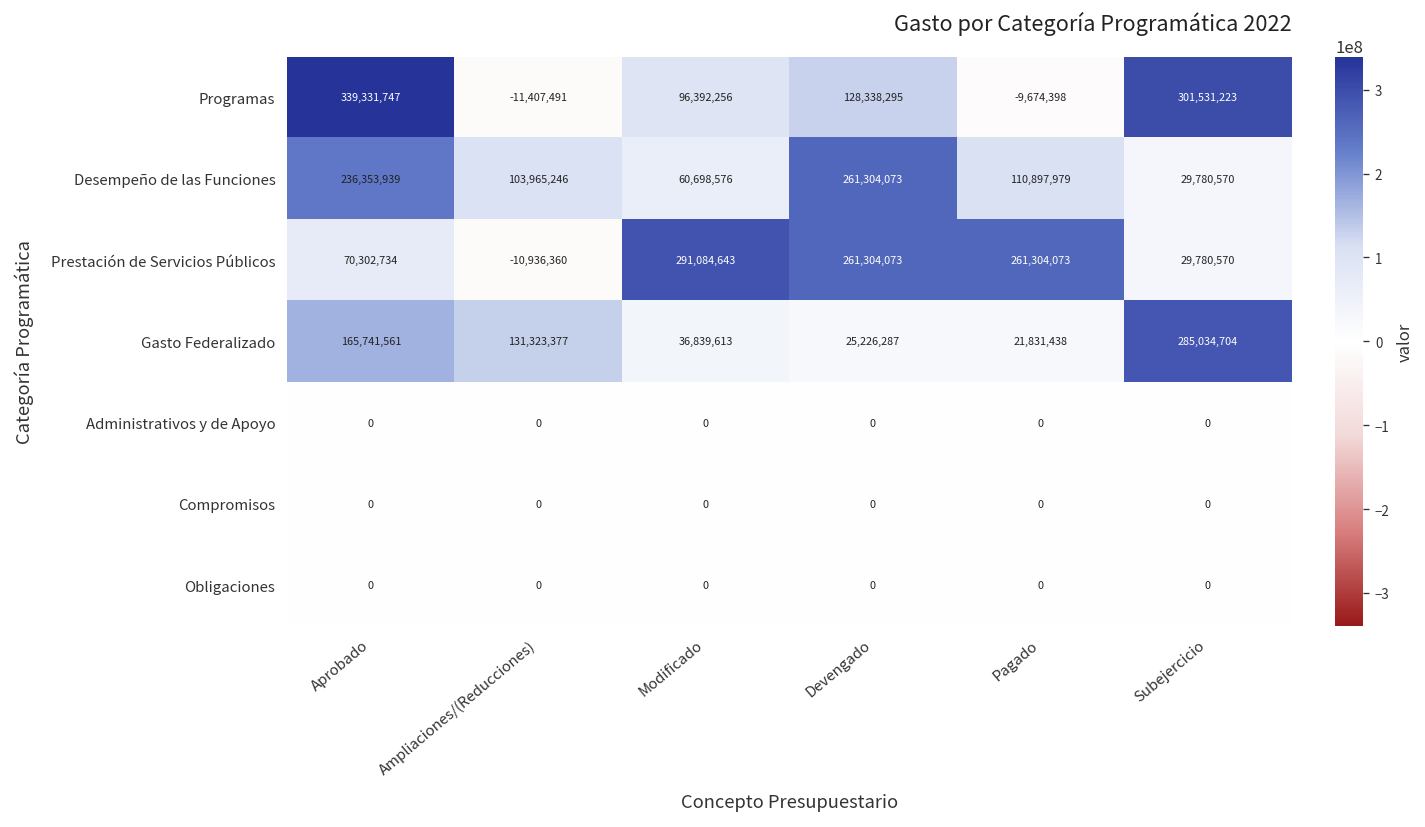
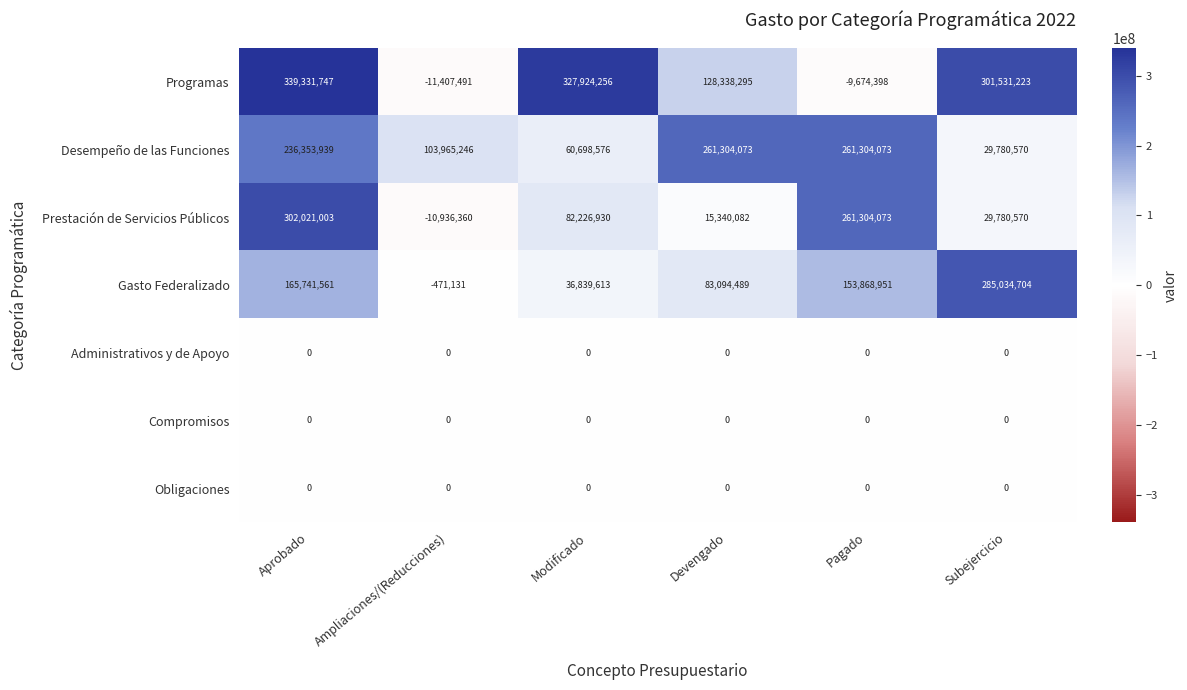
  {
    "Programas": {
      "Aprobado": "339,331,747",
      "Ampliaciones/(Reducciones)": "-11,407,491",
-     "Modificado": "96,392,256",
+     "Modificado": "327,924,256",
      "Devengado": "128,338,295",
      "Pagado": "-9,674,398",
      "Subejercicio": "301,531,223"
    },
    "Desempeño de las Funciones": {
      "Aprobado": "236,353,939",
      "Ampliaciones/(Reducciones)": "103,965,246",
      "Modificado": "60,698,576",
      "Devengado": "261,304,073",
-     "Pagado": "110,897,979",
+     "Pagado": "261,304,073",
      "Subejercicio": "29,780,570"
    },
    "Prestación de Servicios Públicos": {
-     "Aprobado": "70,302,734",
+     "Aprobado": "302,021,003",
      "Ampliaciones/(Reducciones)": "-10,936,360",
-     "Modificado": "291,084,643",
-     "Devengado": "261,304,073",
+     "Modificado": "82,226,930",
+     "Devengado": "15,340,082",
      "Pagado": "261,304,073",
      "Subejercicio": "29,780,570"
    },
    "Gasto Federalizado": {
      "Aprobado": "165,741,561",
-     "Ampliaciones/(Reducciones)": "131,323,377",
+     "Ampliaciones/(Reducciones)": "-471,131",
      "Modificado": "36,839,613",
-     "Devengado": "25,226,287",
-     "Pagado": "21,831,438",
+     "Devengado": "83,094,489",
+     "Pagado": "153,868,951",
      "Subejercicio": "285,034,704"
    },
    "Administrativos y de Apoyo": {
      "Aprobado": "0",
      "Ampliaciones/(Reducciones)": "0",
      "Modificado": "0",
      "Devengado": "0",
      "Pagado": "0",
      "Subejercicio": "0"
    },
    "Compromisos": {
      "Aprobado": "0",
      "Ampliaciones/(Reducciones)": "0",
      "Modificado": "0",
      "Devengado": "0",
      "Pagado": "0",
      "Subejercicio": "0"
    },
    "Obligaciones": {
      "Aprobado": "0",
      "Ampliaciones/(Reducciones)": "0",
      "Modificado": "0",
      "Devengado": "0",
      "Pagado": "0",
      "Subejercicio": "0"
    }
  }
